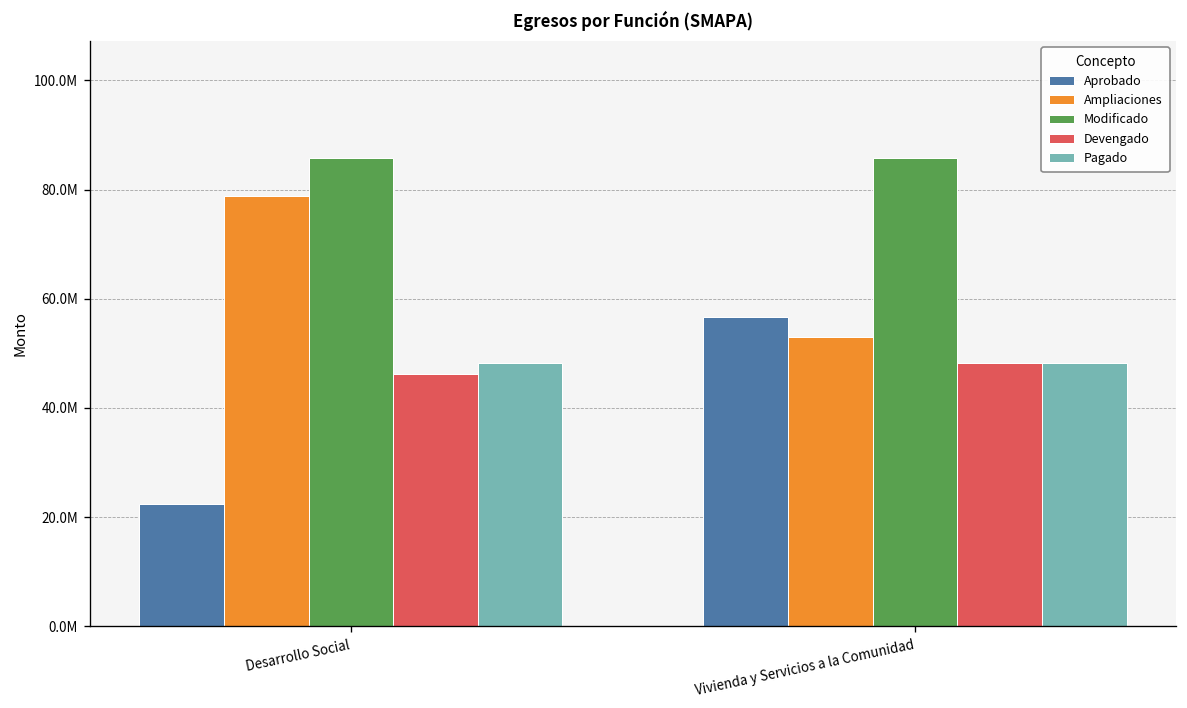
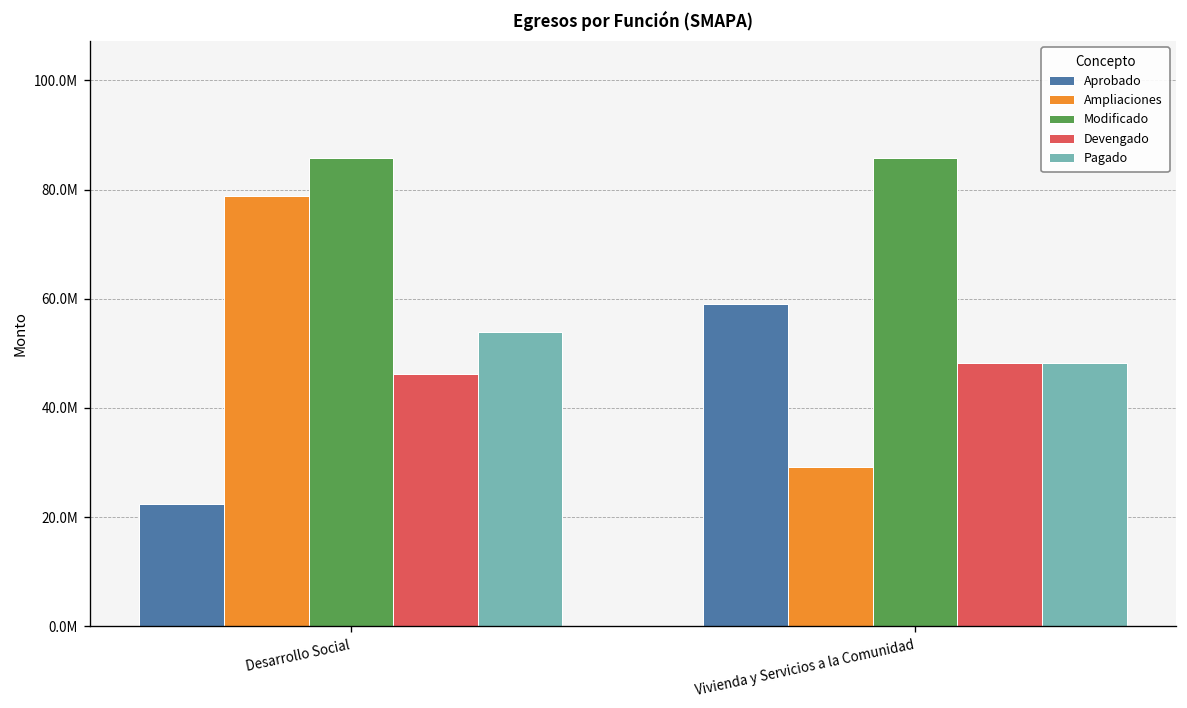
  {
    "Aprobado": {
      "Desarrollo Social": 22000000,
-     "Vivienda y Servicios a la Comunidad": 57000000
+     "Vivienda y Servicios a la Comunidad": 59000000
    },
    "Ampliaciones": {
      "Desarrollo Social": 79000000,
-     "Vivienda y Servicios a la Comunidad": 53000000
+     "Vivienda y Servicios a la Comunidad": 29000000
    },
    "Modificado": {
      "Desarrollo Social": 86000000,
      "Vivienda y Servicios a la Comunidad": 86000000
    },
    "Devengado": {
      "Desarrollo Social": 46000000,
      "Vivienda y Servicios a la Comunidad": 48000000
    },
    "Pagado": {
-     "Desarrollo Social": 48000000,
+     "Desarrollo Social": 54000000,
      "Vivienda y Servicios a la Comunidad": 48000000
    }
  }
